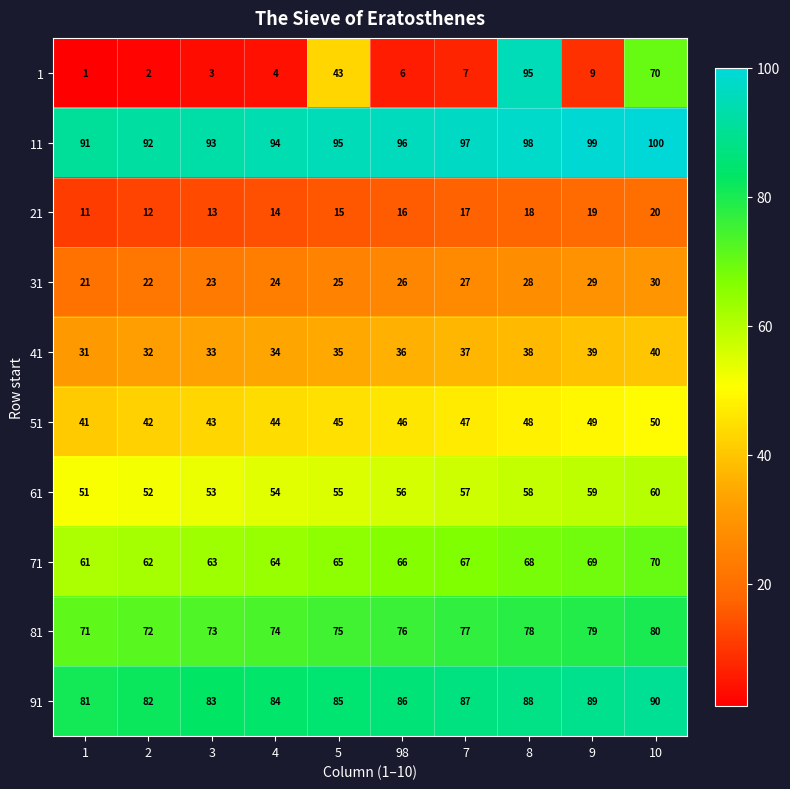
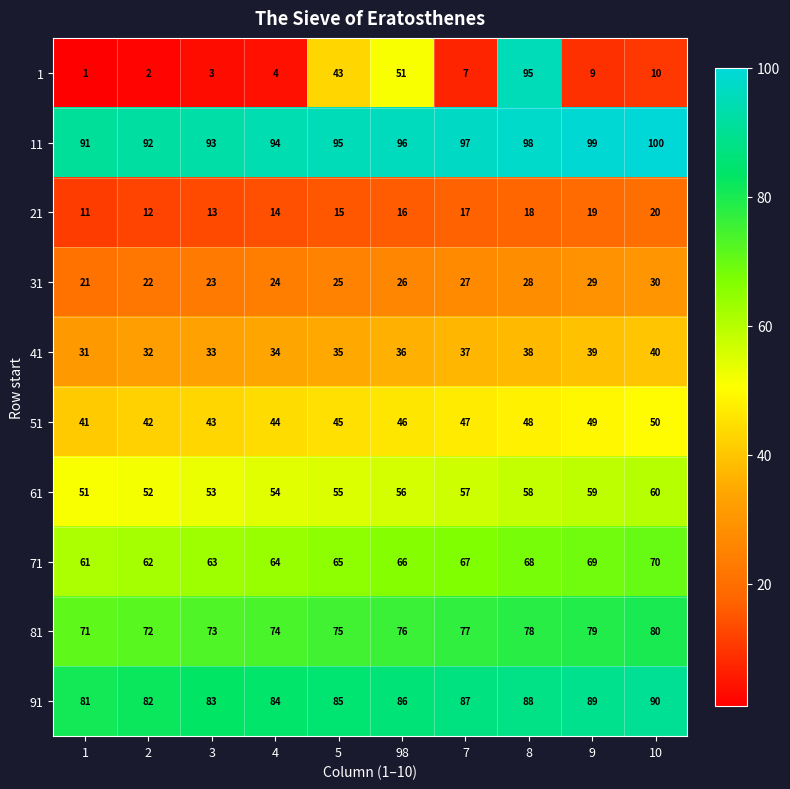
  {
    "1": {
      "1": 1,
      "2": 2,
      "3": 3,
      "4": 4,
      "5": 43,
-     "98": 6,
+     "98": 51,
      "7": 7,
      "8": 95,
      "9": 9,
-     "10": 70
+     "10": 10
    },
    "11": {
      "1": 91,
      "2": 92,
      "3": 93,
      "4": 94,
      "5": 95,
      "98": 96,
      "7": 97,
      "8": 98,
      "9": 99,
      "10": 100
    },
    "21": {
      "1": 11,
      "2": 12,
      "3": 13,
      "4": 14,
      "5": 15,
      "98": 16,
      "7": 17,
      "8": 18,
      "9": 19,
      "10": 20
    },
    "31": {
      "1": 21,
      "2": 22,
      "3": 23,
      "4": 24,
      "5": 25,
      "98": 26,
      "7": 27,
      "8": 28,
      "9": 29,
      "10": 30
    },
    "41": {
      "1": 31,
      "2": 32,
      "3": 33,
      "4": 34,
      "5": 35,
      "98": 36,
      "7": 37,
      "8": 38,
      "9": 39,
      "10": 40
    },
    "51": {
      "1": 41,
      "2": 42,
      "3": 43,
      "4": 44,
      "5": 45,
      "98": 46,
      "7": 47,
      "8": 48,
      "9": 49,
      "10": 50
    },
    "61": {
      "1": 51,
      "2": 52,
      "3": 53,
      "4": 54,
      "5": 55,
      "98": 56,
      "7": 57,
      "8": 58,
      "9": 59,
      "10": 60
    },
    "71": {
      "1": 61,
      "2": 62,
      "3": 63,
      "4": 64,
      "5": 65,
      "98": 66,
      "7": 67,
      "8": 68,
      "9": 69,
      "10": 70
    },
    "81": {
      "1": 71,
      "2": 72,
      "3": 73,
      "4": 74,
      "5": 75,
      "98": 76,
      "7": 77,
      "8": 78,
      "9": 79,
      "10": 80
    },
    "91": {
      "1": 81,
      "2": 82,
      "3": 83,
      "4": 84,
      "5": 85,
      "98": 86,
      "7": 87,
      "8": 88,
      "9": 89,
      "10": 90
    }
  }
